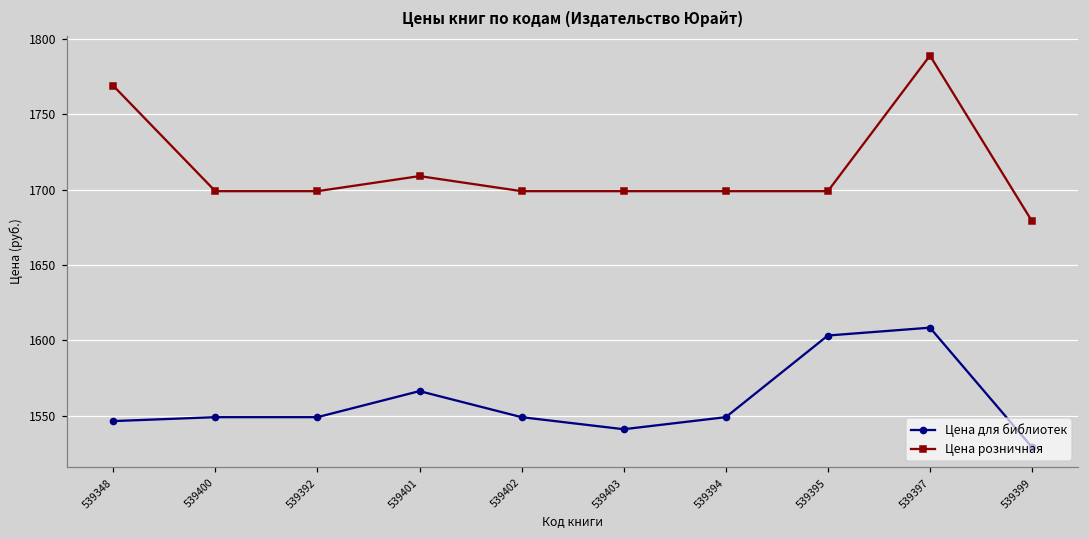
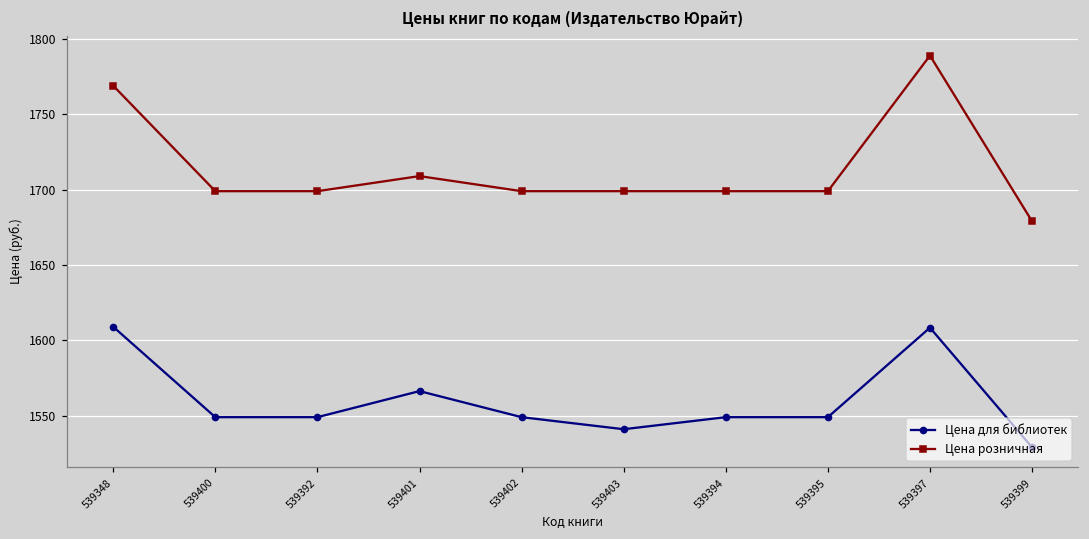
  {
    "Цена для библиотек": {
-     "539348": 1546,
+     "539348": 1609,
      "539400": 1549,
      "539392": 1549,
      "539401": 1566,
      "539402": 1549,
      "539403": 1541,
      "539394": 1549,
-     "539395": 1603,
+     "539395": 1549,
      "539397": 1608
    },
    "Цена розничная": {
      "539348": 1769,
      "539400": 1699,
      "539392": 1699,
      "539401": 1709,
      "539402": 1699,
      "539403": 1699,
      "539394": 1699,
      "539395": 1699,
      "539397": 1789,
      "539399": 1679
    }
  }
